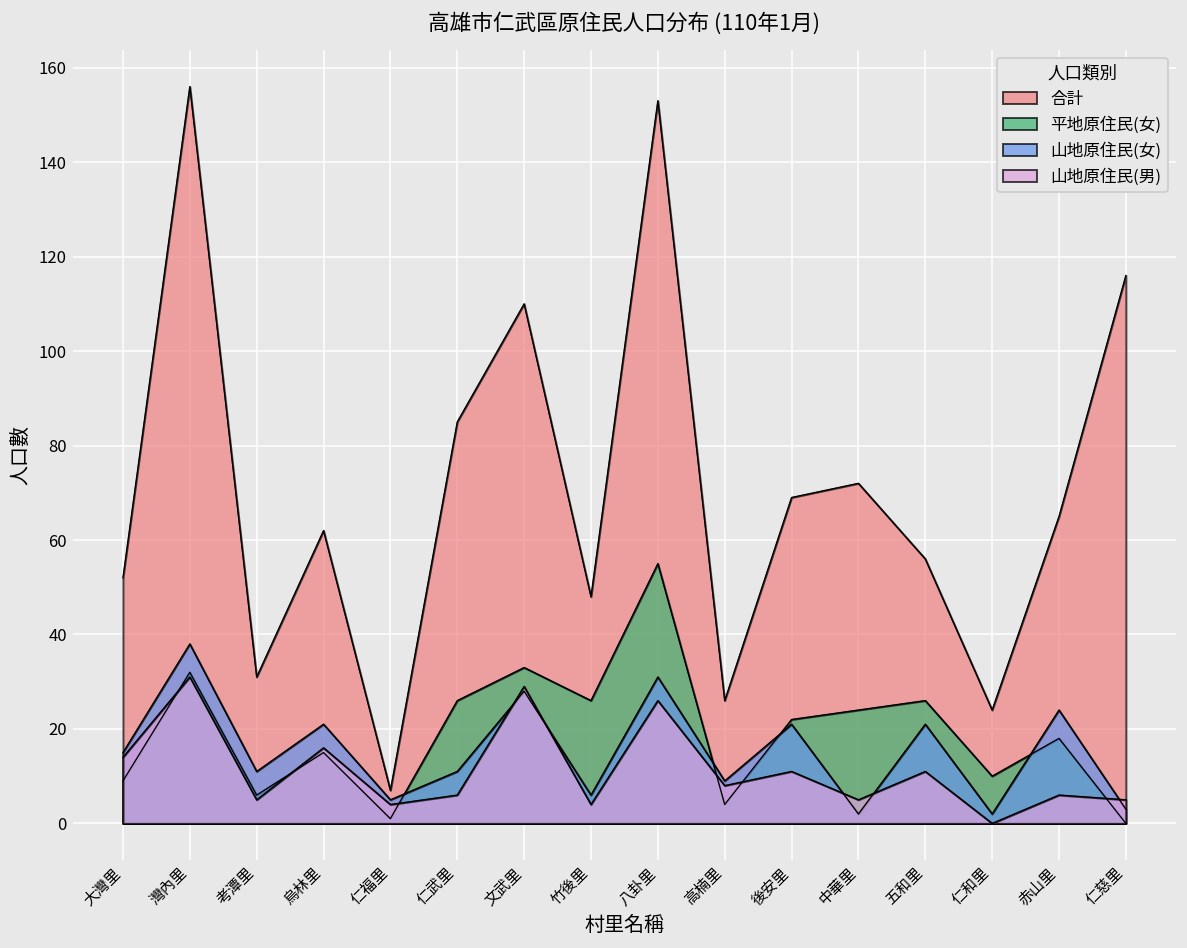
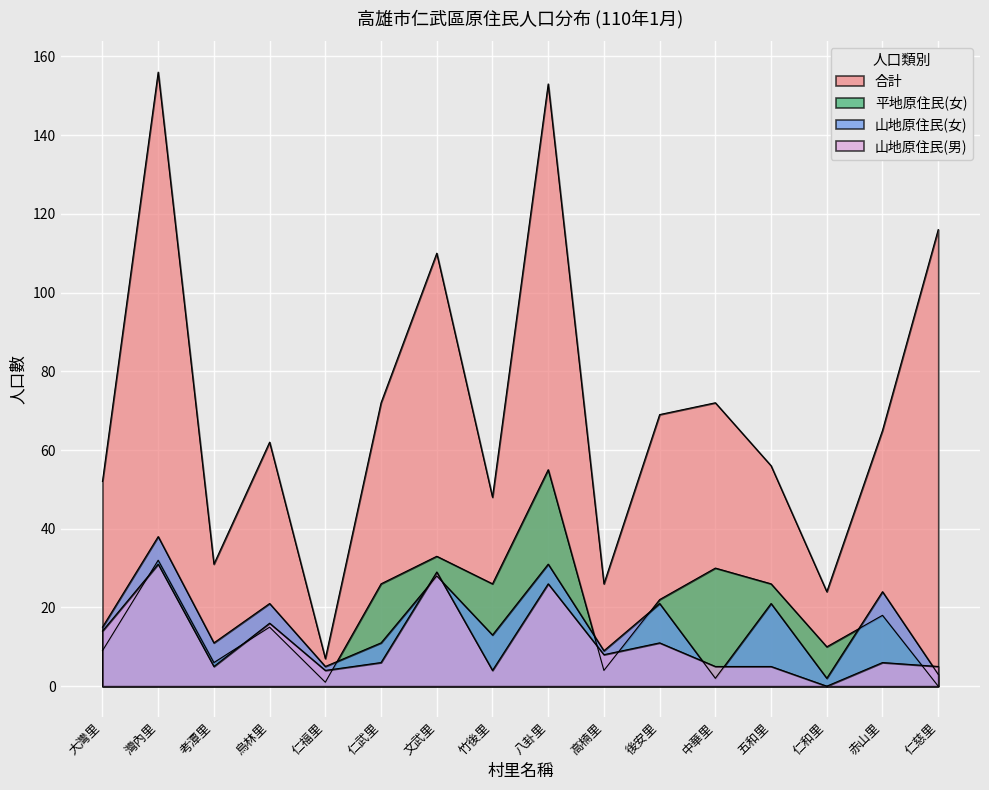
  {
    "合計": {
      "大灣里": 52,
      "灣內里": 156,
      "考潭里": 31,
      "烏林里": 62,
      "仁福里": 7,
-     "仁武里": 85,
+     "仁武里": 72,
      "文武里": 110,
      "竹後里": 48,
      "八卦里": 153,
      "高楠里": 26,
      "後安里": 69,
      "中華里": 72,
      "五和里": 56,
      "仁和里": 24,
      "赤山里": 65,
      "仁慈里": 116
    },
    "平地原住民(女)": {
      "大灣里": 9,
      "灣內里": 32,
      "考潭里": 6,
      "烏林里": 15,
      "仁福里": 1,
      "仁武里": 26,
      "文武里": 33,
      "竹後里": 26,
      "八卦里": 55,
      "高楠里": 4,
      "後安里": 22,
-     "中華里": 24,
+     "中華里": 30,
      "五和里": 26,
      "仁和里": 10,
      "赤山里": 18,
      "仁慈里": 0
    },
    "山地原住民(女)": {
      "大灣里": 15,
      "灣內里": 38,
      "考潭里": 11,
      "烏林里": 21,
      "仁福里": 5,
      "仁武里": 11,
      "文武里": 28,
-     "竹後里": 6,
+     "竹後里": 13,
      "八卦里": 31,
      "高楠里": 9,
      "後安里": 21,
      "中華里": 2,
      "五和里": 21,
      "仁和里": 2,
      "赤山里": 24,
      "仁慈里": 3
    },
    "山地原住民(男)": {
      "大灣里": 14,
      "灣內里": 31,
      "考潭里": 5,
      "烏林里": 16,
      "仁福里": 4,
      "仁武里": 6,
      "文武里": 29,
      "竹後里": 4,
      "八卦里": 26,
      "高楠里": 8,
      "後安里": 11,
      "中華里": 5,
-     "五和里": 11,
+     "五和里": 5,
      "仁和里": 0,
      "赤山里": 6,
      "仁慈里": 5
    }
  }
